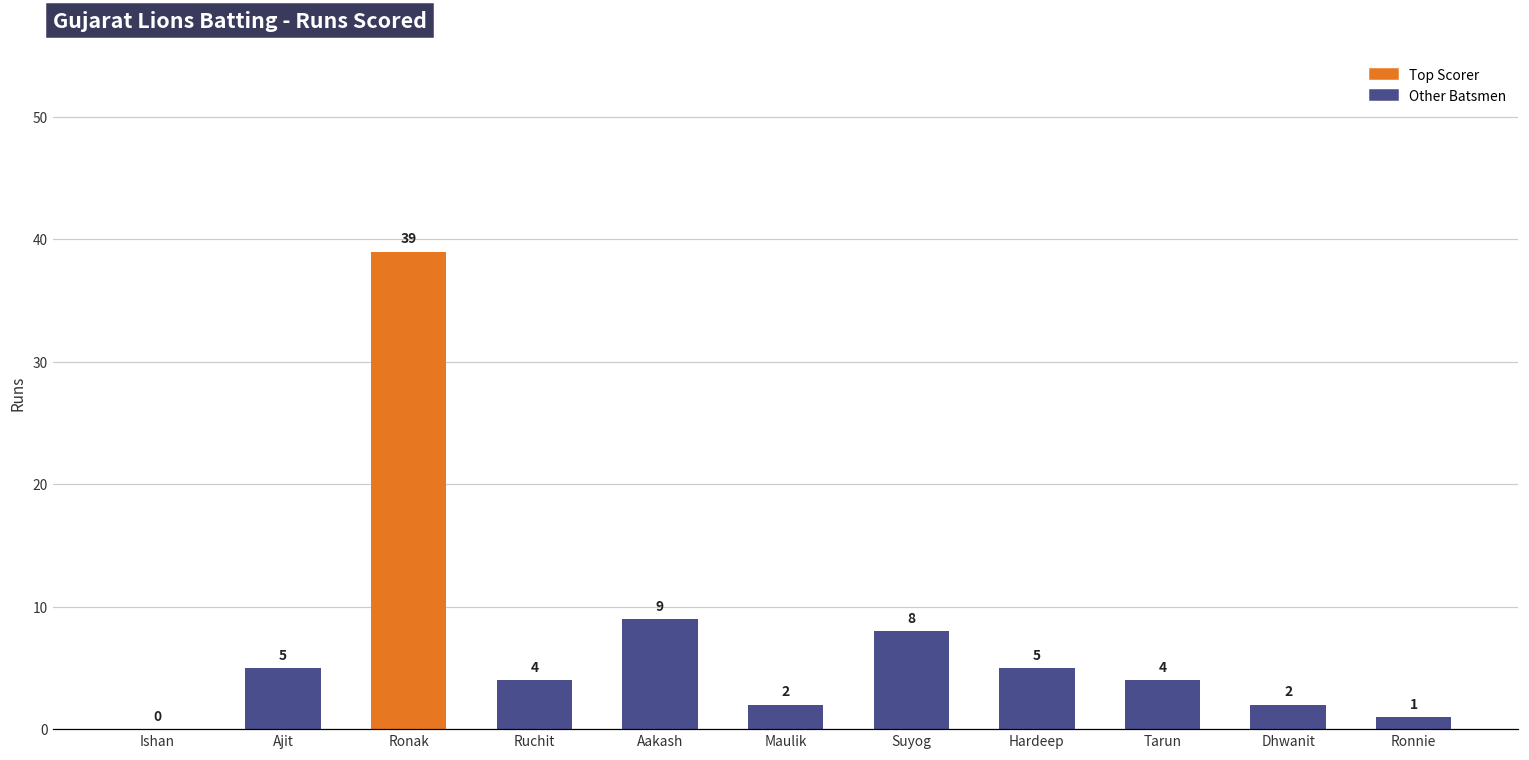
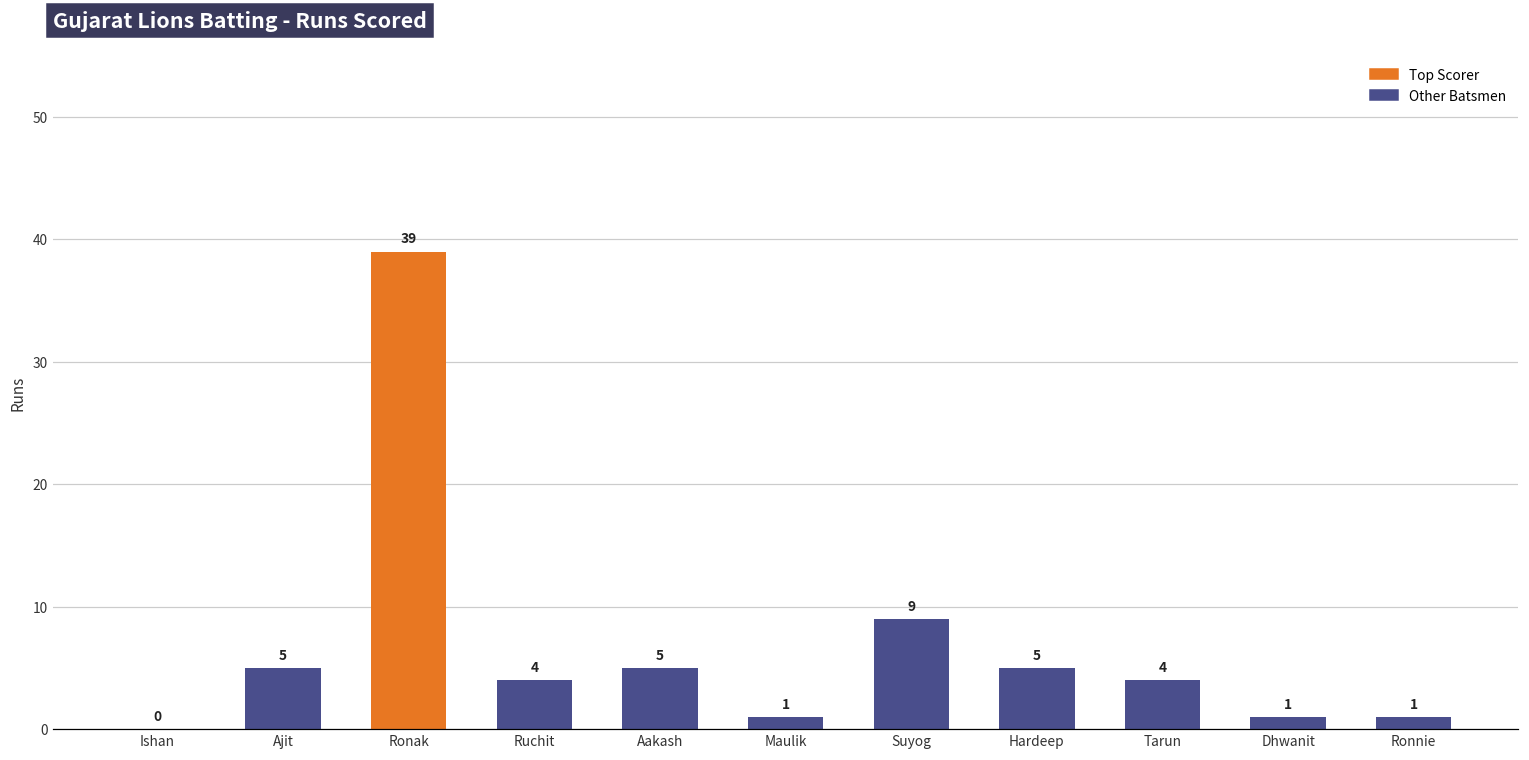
  {
    "Ishan": 0,
    "Ajit": 5,
    "Ronak": 39,
    "Ruchit": 4,
-   "Aakash": 9,
-   "Maulik": 2,
-   "Suyog": 8,
+   "Aakash": 5,
+   "Maulik": 1,
+   "Suyog": 9,
    "Hardeep": 5,
    "Tarun": 4,
-   "Dhwanit": 2,
+   "Dhwanit": 1,
    "Ronnie": 1
  }
